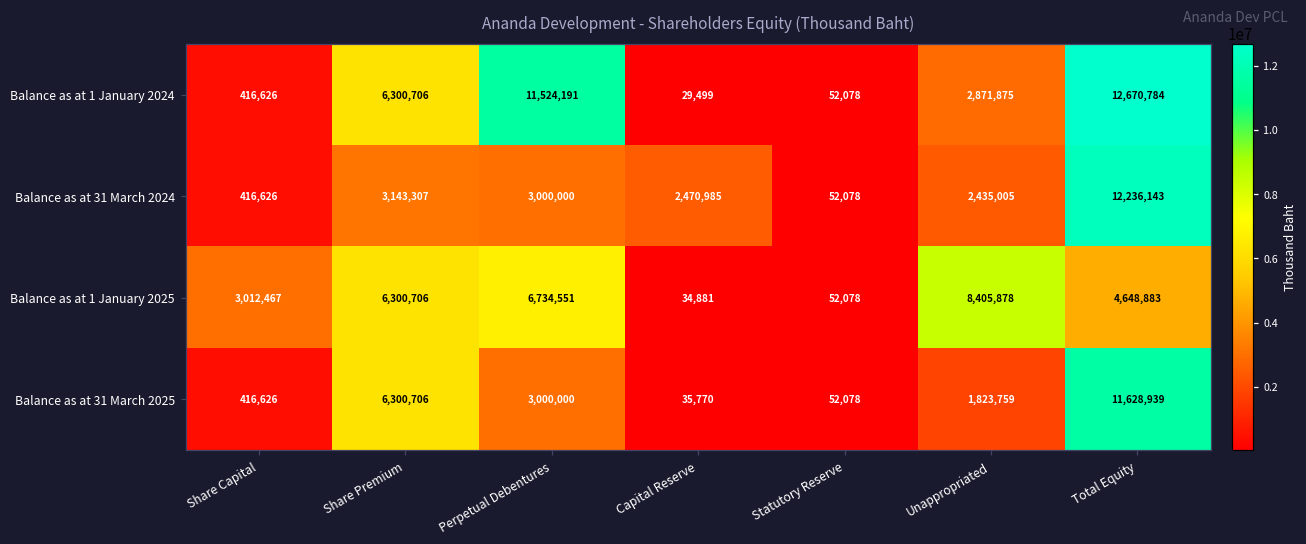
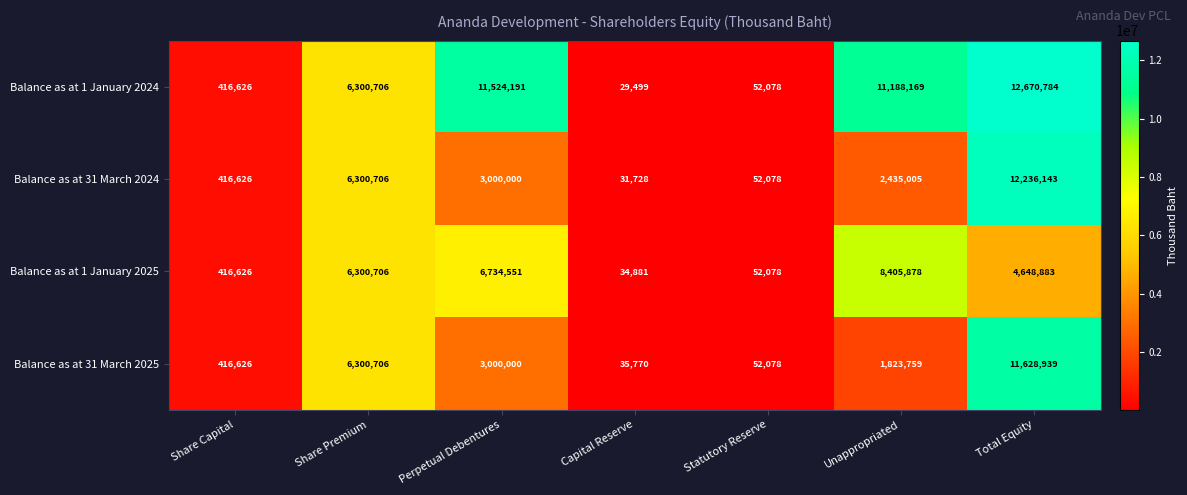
  {
    "Balance as at 1 January 2024": {
      "Share Capital": "416,626",
      "Share Premium": "6,300,706",
      "Perpetual Debentures": "11,524,191",
      "Capital Reserve": "29,499",
      "Statutory Reserve": "52,078",
-     "Unappropriated": "2,871,875",
+     "Unappropriated": "11,188,169",
      "Total Equity": "12,670,784"
    },
    "Balance as at 31 March 2024": {
      "Share Capital": "416,626",
-     "Share Premium": "3,143,307",
+     "Share Premium": "6,300,706",
      "Perpetual Debentures": "3,000,000",
-     "Capital Reserve": "2,470,985",
+     "Capital Reserve": "31,728",
      "Statutory Reserve": "52,078",
      "Unappropriated": "2,435,005",
      "Total Equity": "12,236,143"
    },
    "Balance as at 1 January 2025": {
-     "Share Capital": "3,012,467",
+     "Share Capital": "416,626",
      "Share Premium": "6,300,706",
      "Perpetual Debentures": "6,734,551",
      "Capital Reserve": "34,881",
      "Statutory Reserve": "52,078",
      "Unappropriated": "8,405,878",
      "Total Equity": "4,648,883"
    },
    "Balance as at 31 March 2025": {
      "Share Capital": "416,626",
      "Share Premium": "6,300,706",
      "Perpetual Debentures": "3,000,000",
      "Capital Reserve": "35,770",
      "Statutory Reserve": "52,078",
      "Unappropriated": "1,823,759",
      "Total Equity": "11,628,939"
    }
  }
